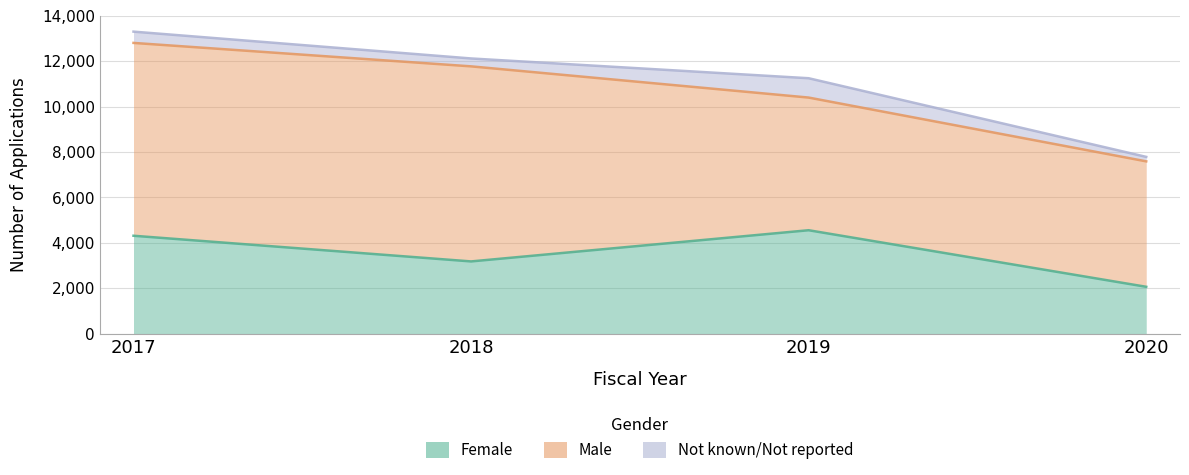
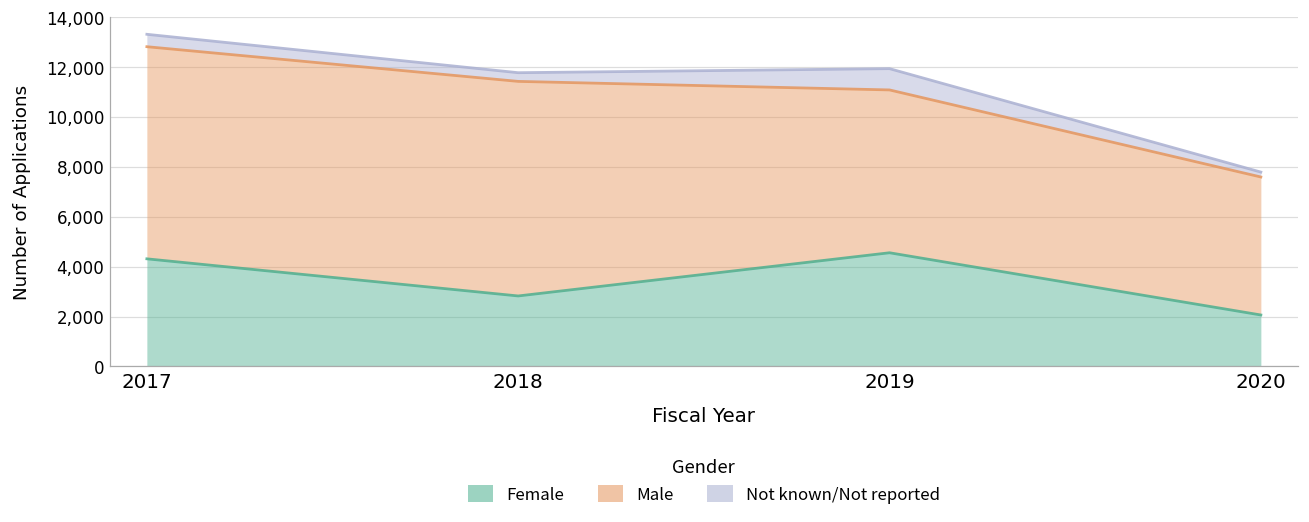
  {
    "Female": {
      "2017": "4,300",
-     "2018": "3,200",
+     "2018": "2,800",
      "2019": "4,600",
      "2020": "2,100"
    },
    "Male": {
      "2017": "8,500",
      "2018": "8,600",
-     "2019": "5,800",
+     "2019": "6,500",
      "2020": "5,500"
    },
    "Not known/Not reported": {
      "2017": "500",
      "2018": "300",
      "2019": "900",
      "2020": "200"
    }
  }
